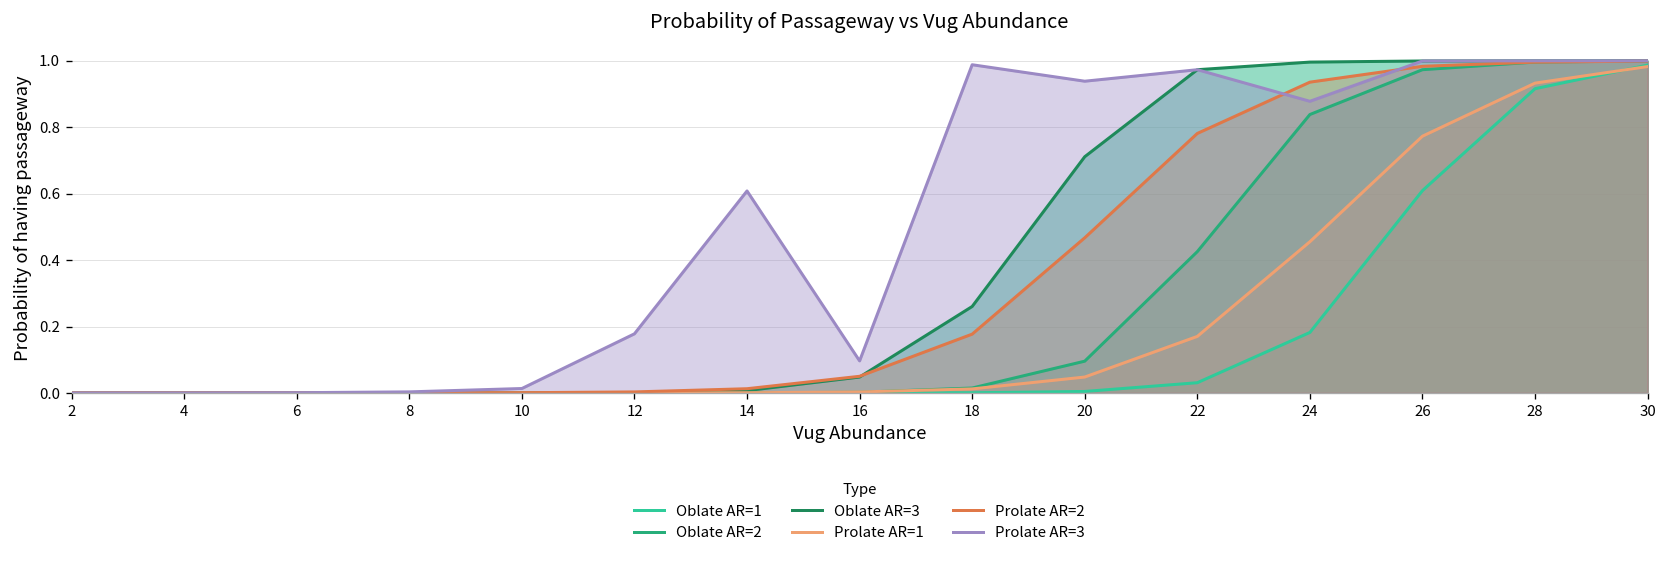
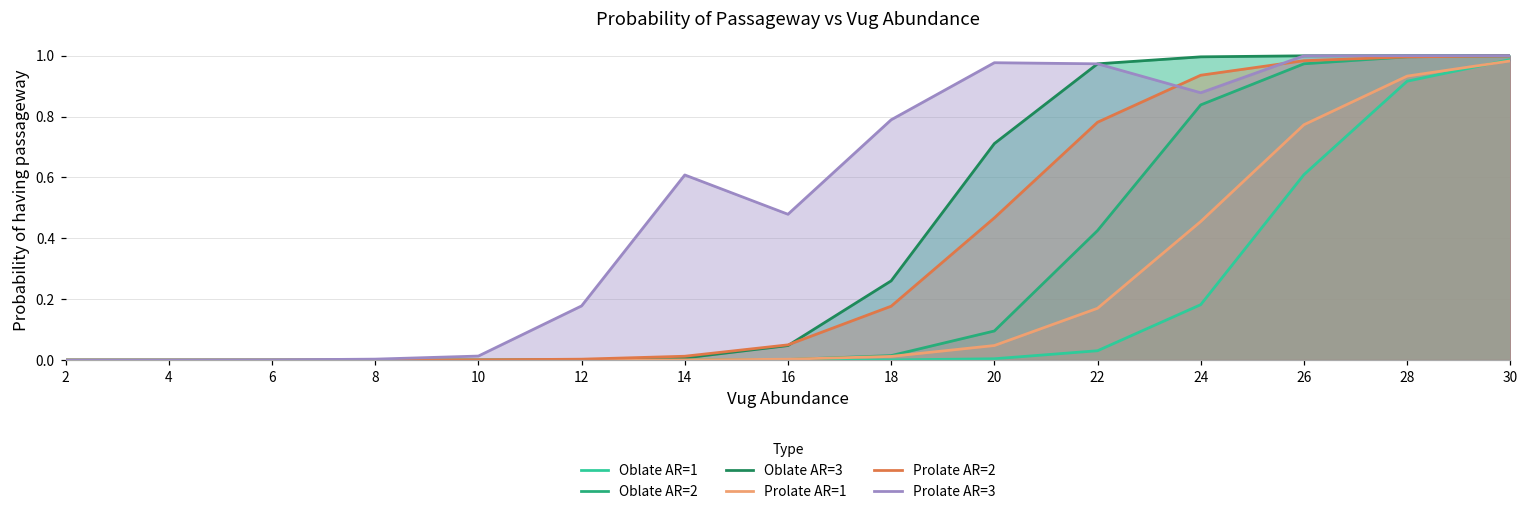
  {
    "Prolate AR=3": {
      "10": 0.01,
      "12": 0.18,
      "14": 0.61,
-     "16": 0.10,
-     "18": 0.99,
-     "20": 0.94,
+     "16": 0.48,
+     "18": 0.79,
+     "20": 0.98,
      "24": 0.88
    }
  }
